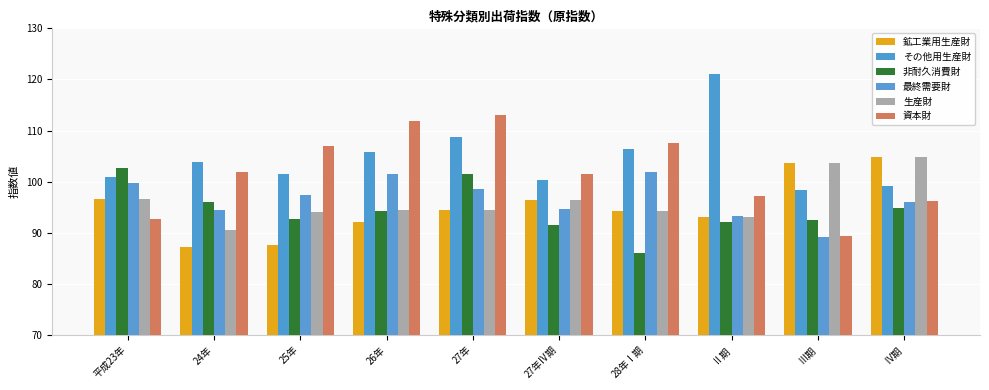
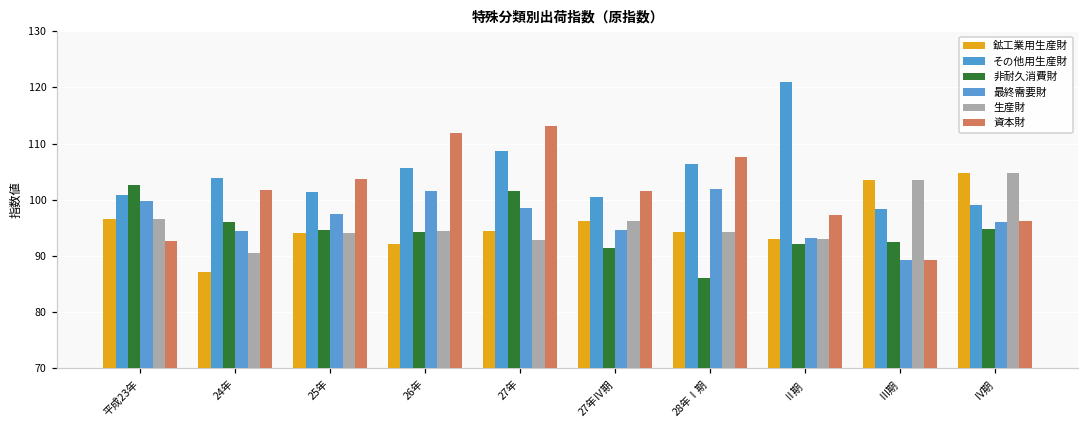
  {
    "鉱工業用生産財": {
      "平成23年": 97,
      "24年": 87,
-     "25年": 88,
+     "25年": 94,
      "26年": 92,
      "27年": 95,
      "27年Ⅳ期": 96,
      "28年Ⅰ期": 94,
      "Ⅱ期": 93,
      "Ⅲ期": 104,
      "Ⅳ期": 105
    },
    "非耐久消費財": {
      "平成23年": 103,
      "24年": 96,
-     "25年": 93,
+     "25年": 95,
      "26年": 94,
      "27年": 102,
      "27年Ⅳ期": 92,
      "28年Ⅰ期": 86,
      "Ⅱ期": 92,
      "Ⅲ期": 92,
      "Ⅳ期": 95
    },
    "生産財": {
      "平成23年": 97,
      "24年": 91,
      "25年": 94,
      "26年": 94,
-     "27年": 95,
+     "27年": 93,
      "27年Ⅳ期": 96,
      "28年Ⅰ期": 94,
      "Ⅱ期": 93,
      "Ⅲ期": 104,
      "Ⅳ期": 105
    },
    "資本財": {
      "平成23年": 93,
      "24年": 102,
-     "25年": 107,
+     "25年": 104,
      "26年": 112,
      "27年": 113,
      "27年Ⅳ期": 102,
      "28年Ⅰ期": 108,
      "Ⅱ期": 97,
      "Ⅲ期": 89,
      "Ⅳ期": 96
    }
  }
